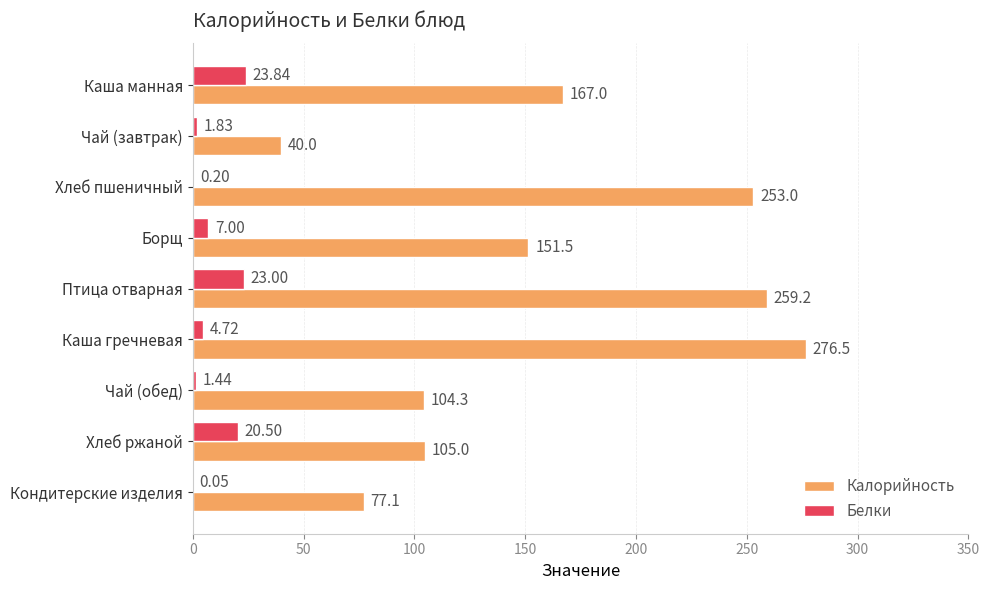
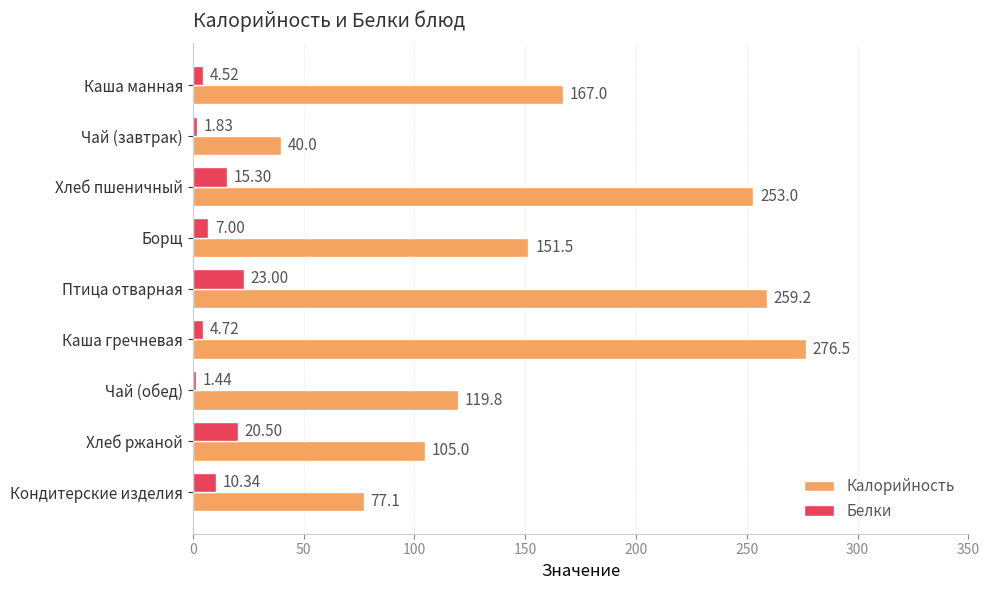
  {
    "Калорийность": {
      "Каша манная": 167.0,
      "Чай (завтрак)": 40.0,
      "Хлеб пшеничный": 253.0,
      "Борщ": 151.5,
      "Птица отварная": 259.2,
      "Каша гречневая": 276.5,
-     "Чай (обед)": 104.3,
+     "Чай (обед)": 119.8,
      "Хлеб ржаной": 105.0,
      "Кондитерские изделия": 77.1
    },
    "Белки": {
-     "Каша манная": 23.84,
+     "Каша манная": 4.52,
      "Чай (завтрак)": 1.83,
-     "Хлеб пшеничный": 0.20,
+     "Хлеб пшеничный": 15.30,
      "Борщ": 7.00,
      "Птица отварная": 23.00,
      "Каша гречневая": 4.72,
      "Чай (обед)": 1.44,
      "Хлеб ржаной": 20.50,
-     "Кондитерские изделия": 0.05
+     "Кондитерские изделия": 10.34
    }
  }
